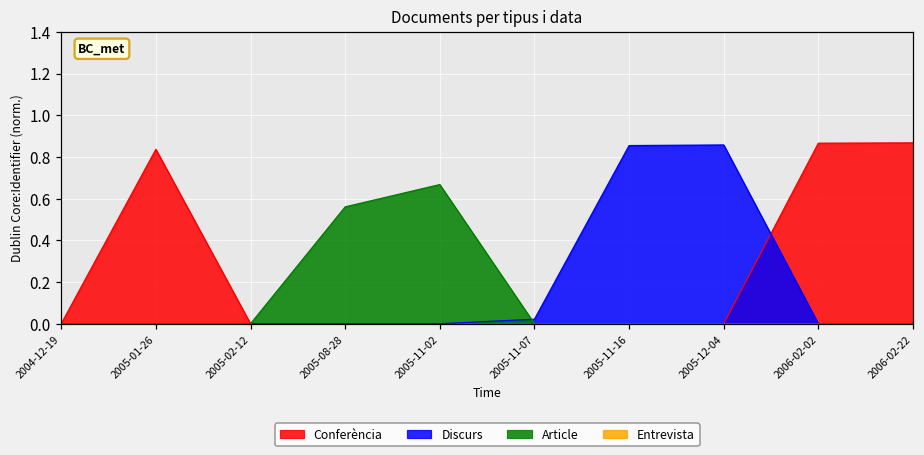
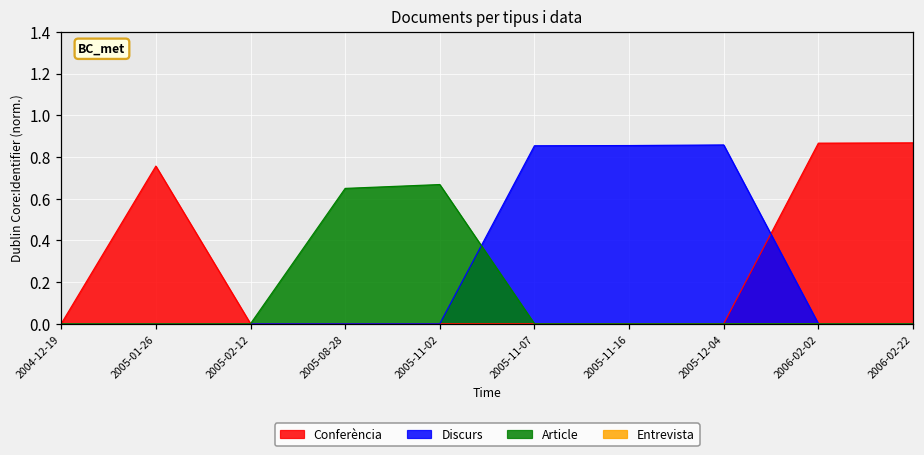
  {
    "Conferència": {
-     "2005-01-26": 0.84,
+     "2005-01-26": 0.76,
      "2006-02-02": 0.87,
      "2006-02-22": 0.87
    },
    "Discurs": {
-     "2005-11-07": 0.02,
+     "2005-11-07": 0.85,
      "2005-11-16": 0.85,
      "2005-12-04": 0.86
    },
    "Article": {
-     "2005-08-28": 0.56,
+     "2005-08-28": 0.65,
      "2005-11-02": 0.67
    }
  }
